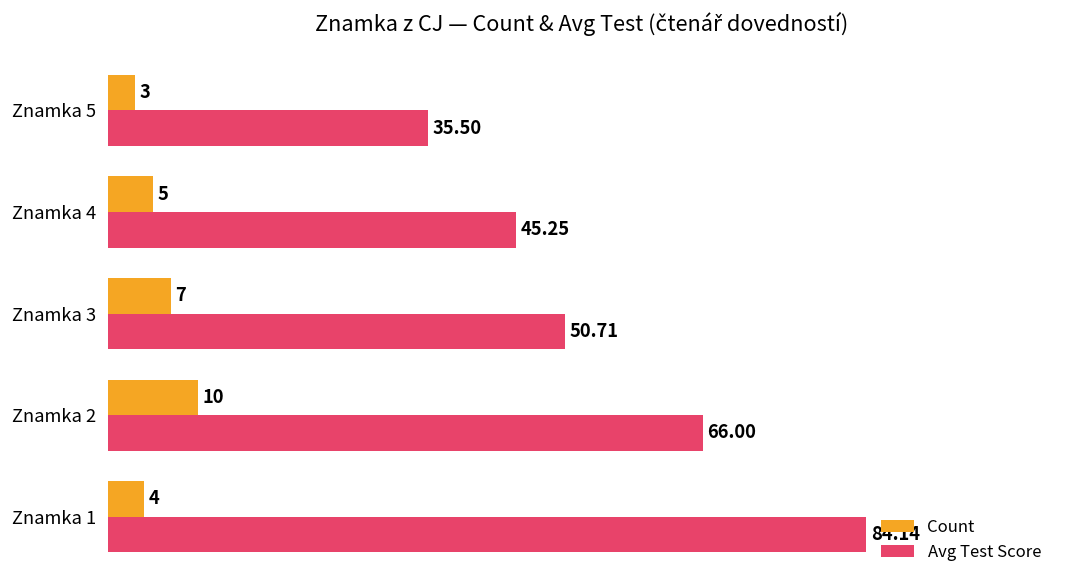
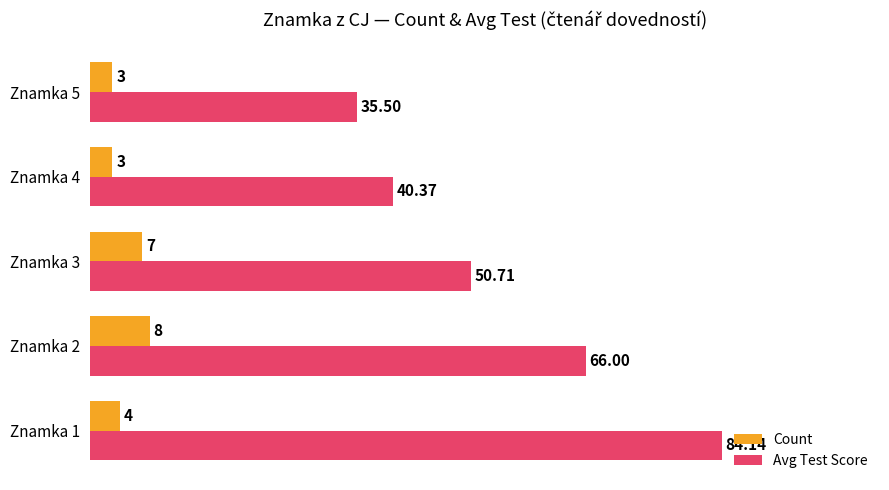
  {
    "Count": {
      "Znamka 5": 3,
-     "Znamka 4": 5,
+     "Znamka 4": 3,
      "Znamka 3": 7,
-     "Znamka 2": 10,
+     "Znamka 2": 8,
      "Znamka 1": 4
    },
    "Avg Test Score": {
      "Znamka 5": 35.50,
-     "Znamka 4": 45.25,
+     "Znamka 4": 40.37,
      "Znamka 3": 50.71,
      "Znamka 2": 66.00,
      "Znamka 1": 84.14
    }
  }
